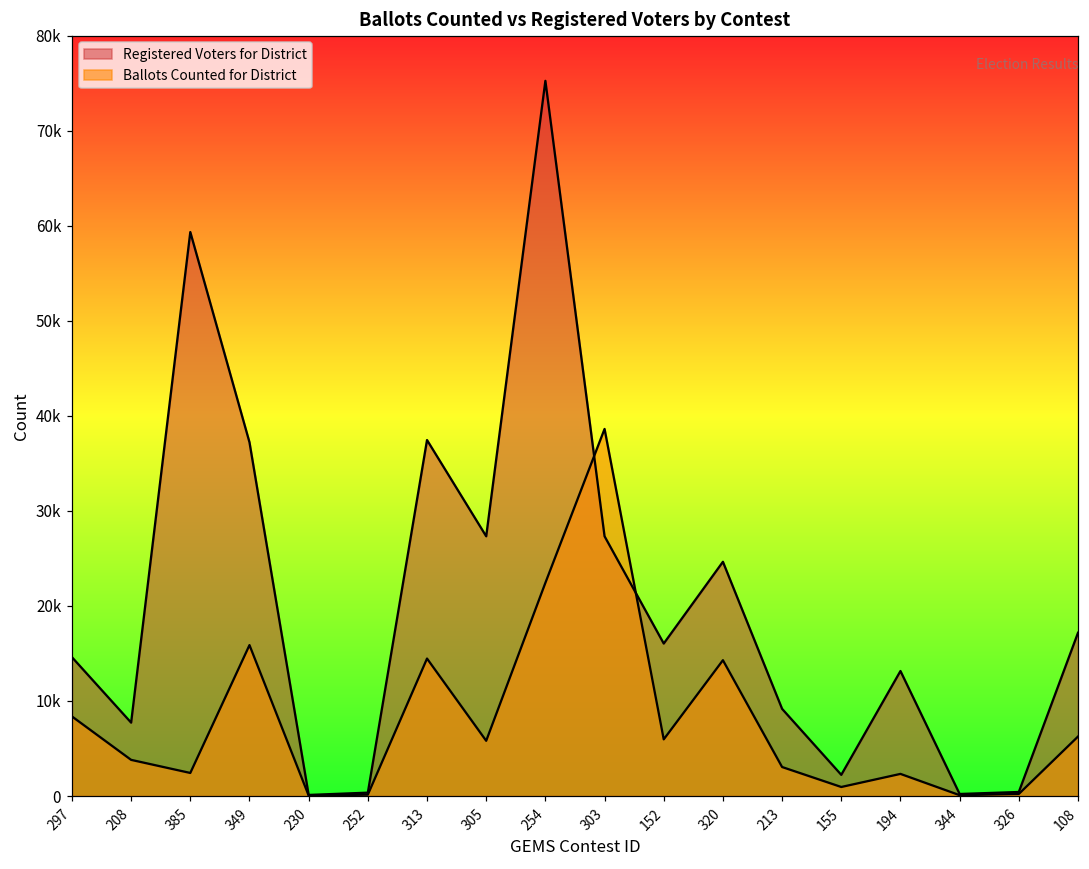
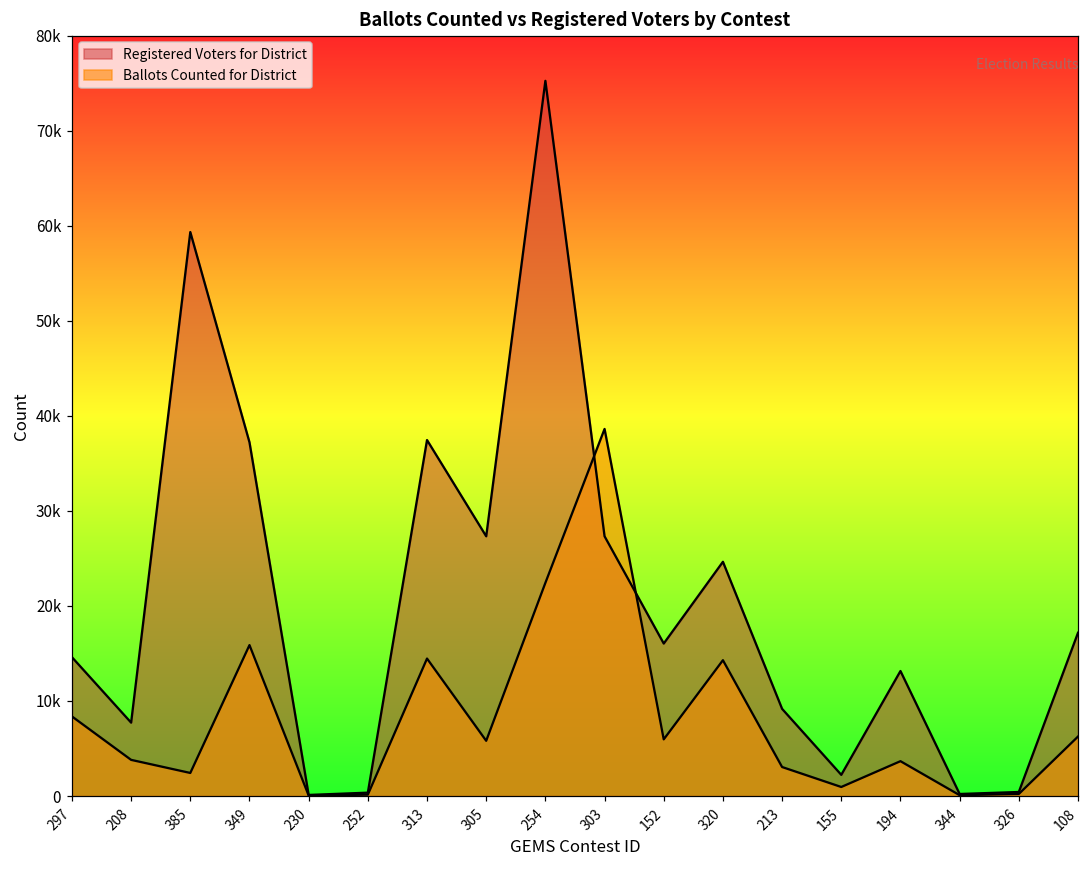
  {
    "Registered Voters for District": {
      "297": 15000,
      "208": 8000,
      "385": 59000,
      "349": 37000,
      "313": 37000,
      "305": 27000,
      "254": 75000,
      "303": 27000,
      "152": 16000,
      "320": 25000,
      "213": 9000,
      "155": 2000,
      "194": 13000,
      "108": 17000
    },
    "Ballots Counted for District": {
      "297": 8000,
      "208": 4000,
      "385": 2000,
      "349": 16000,
      "313": 14000,
      "305": 6000,
      "254": 22000,
      "303": 39000,
      "152": 6000,
      "320": 14000,
      "213": 3000,
      "155": 1000,
-     "194": 2000,
+     "194": 4000,
      "108": 6000
    }
  }
